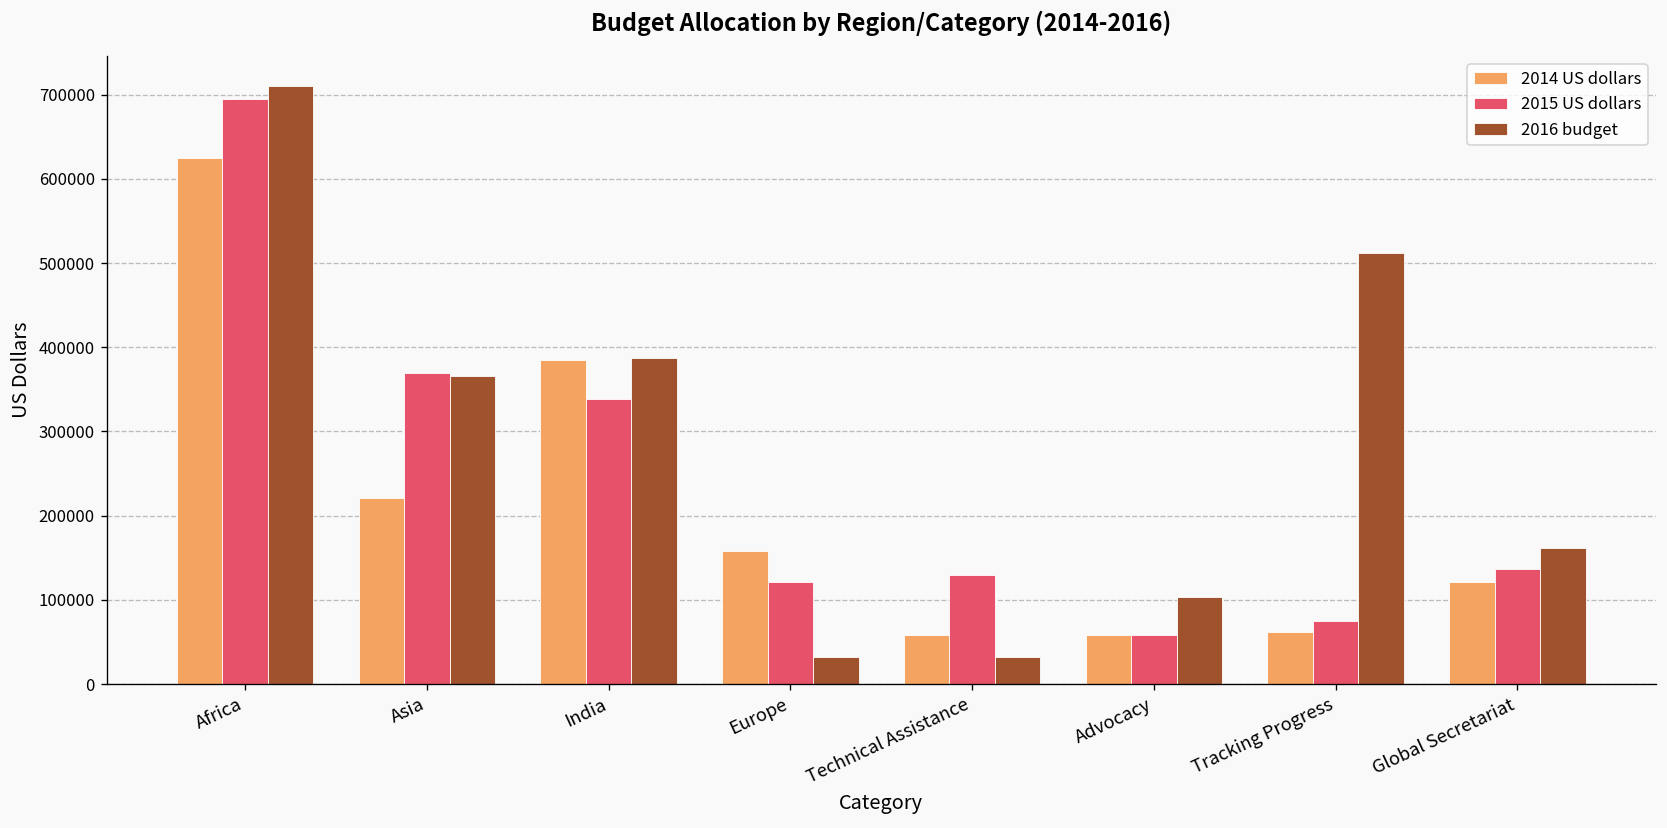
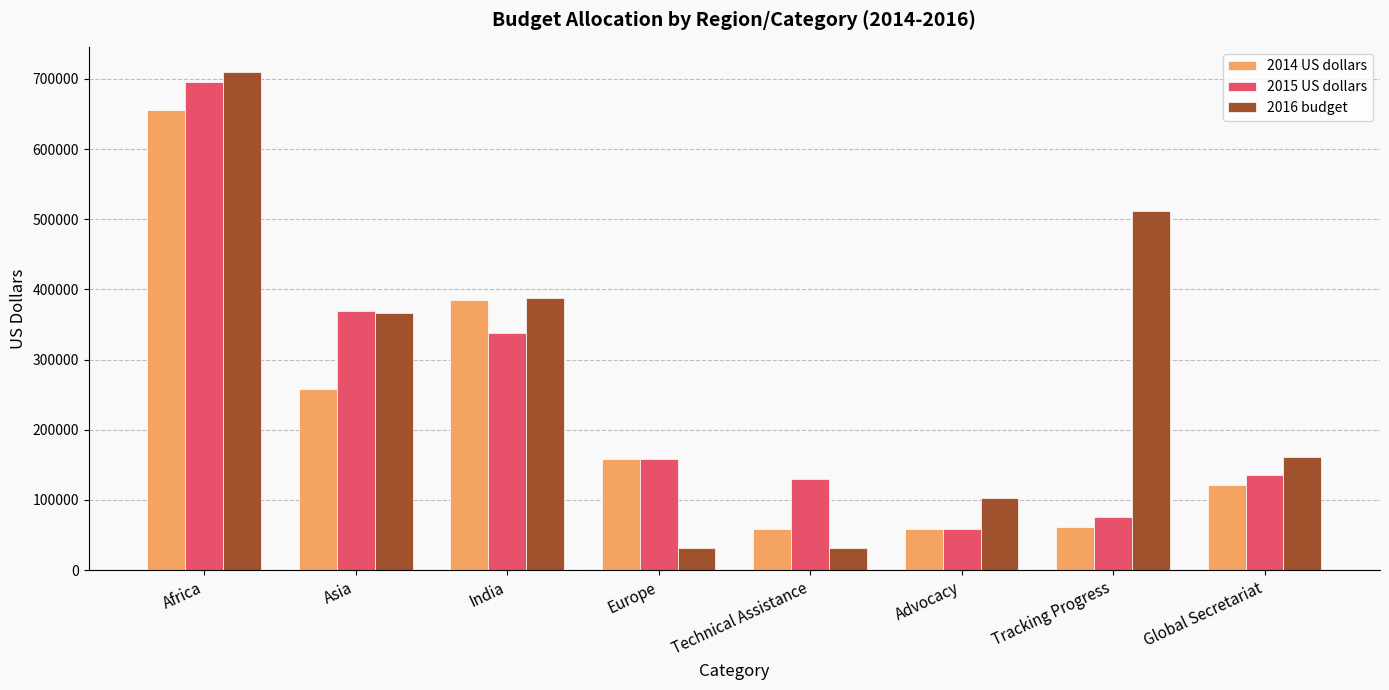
  {
    "2014 US dollars": {
-     "Africa": 630000,
-     "Asia": 220000,
+     "Africa": 660000,
+     "Asia": 260000,
      "India": 390000,
      "Europe": 160000,
      "Technical Assistance": 60000,
      "Advocacy": 60000,
      "Tracking Progress": 60000,
      "Global Secretariat": 120000
    },
    "2015 US dollars": {
      "Africa": 700000,
      "Asia": 370000,
      "India": 340000,
-     "Europe": 120000,
+     "Europe": 160000,
      "Technical Assistance": 130000,
      "Advocacy": 60000,
      "Tracking Progress": 80000,
      "Global Secretariat": 140000
    },
    "2016 budget": {
      "Africa": 710000,
      "Asia": 370000,
      "India": 390000,
      "Europe": 30000,
      "Technical Assistance": 30000,
      "Advocacy": 100000,
      "Tracking Progress": 510000,
      "Global Secretariat": 160000
    }
  }
